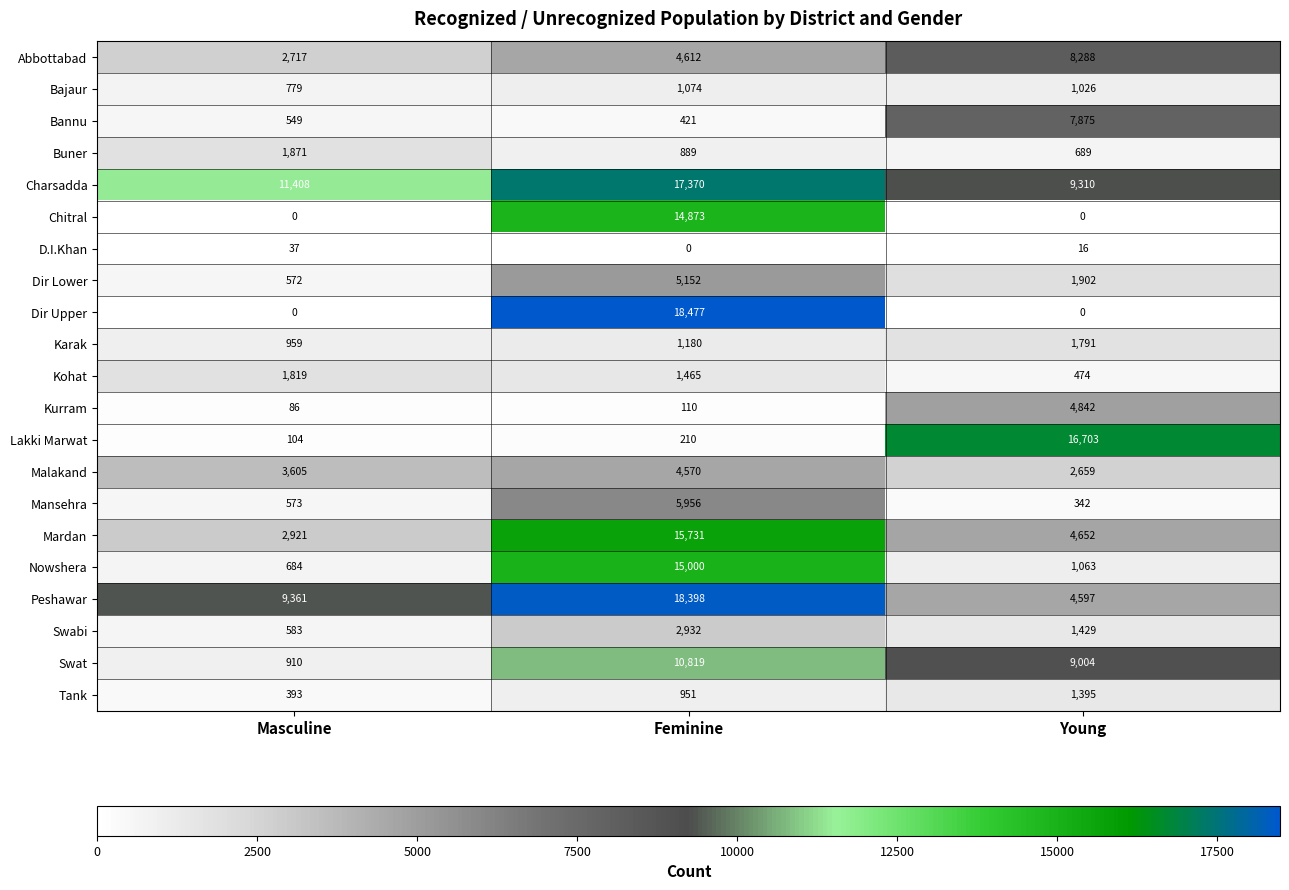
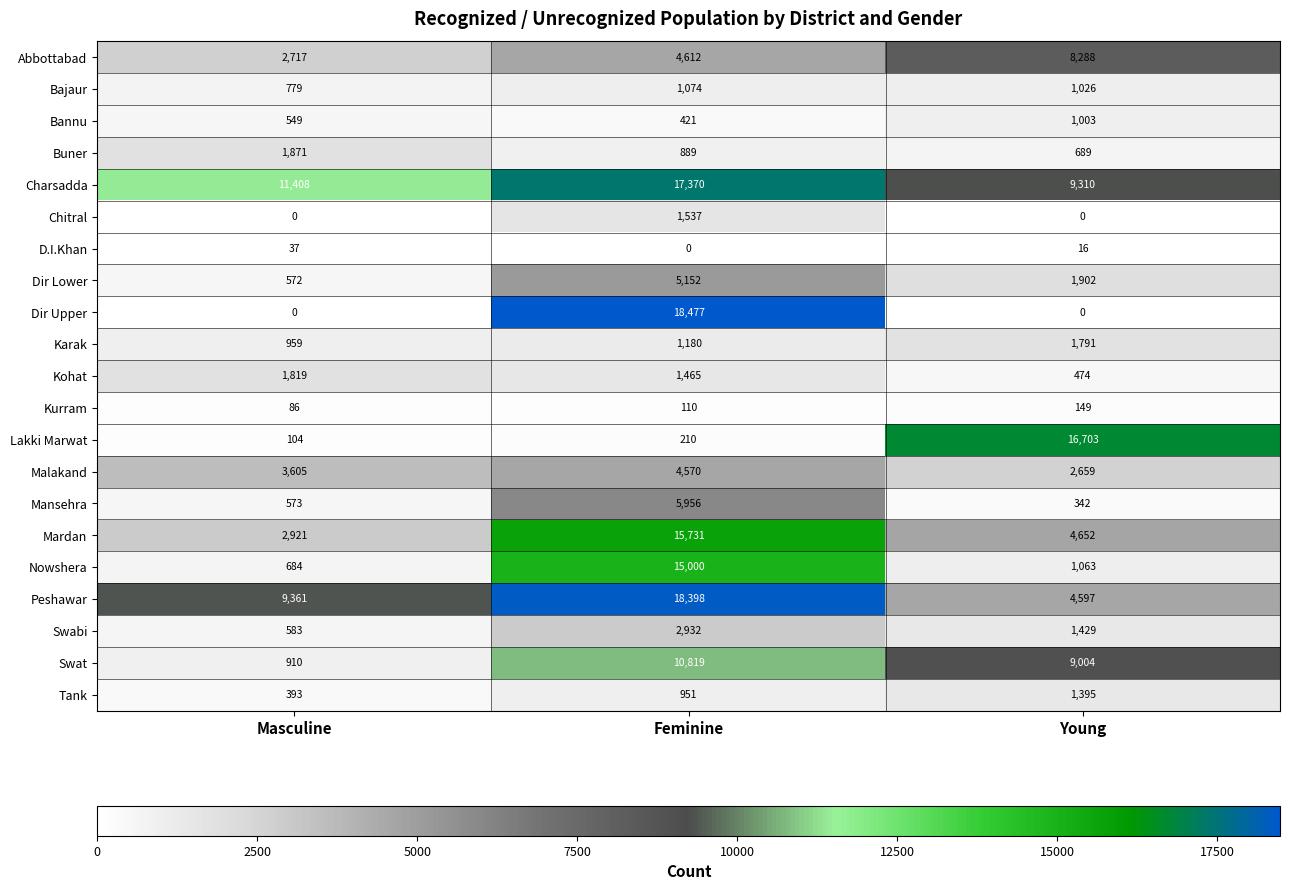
  {
    "Abbottabad": {
      "Masculine": "2,717",
      "Feminine": "4,612",
      "Young": "8,288"
    },
    "Bajaur": {
      "Masculine": "779",
      "Feminine": "1,074",
      "Young": "1,026"
    },
    "Bannu": {
      "Masculine": "549",
      "Feminine": "421",
-     "Young": "7,875"
+     "Young": "1,003"
    },
    "Buner": {
      "Masculine": "1,871",
      "Feminine": "889",
      "Young": "689"
    },
    "Charsadda": {
      "Masculine": "11,408",
      "Feminine": "17,370",
      "Young": "9,310"
    },
    "Chitral": {
      "Masculine": "0",
-     "Feminine": "14,873",
+     "Feminine": "1,537",
      "Young": "0"
    },
    "D.I.Khan": {
      "Masculine": "37",
      "Feminine": "0",
      "Young": "16"
    },
    "Dir Lower": {
      "Masculine": "572",
      "Feminine": "5,152",
      "Young": "1,902"
    },
    "Dir Upper": {
      "Masculine": "0",
      "Feminine": "18,477",
      "Young": "0"
    },
    "Karak": {
      "Masculine": "959",
      "Feminine": "1,180",
      "Young": "1,791"
    },
    "Kohat": {
      "Masculine": "1,819",
      "Feminine": "1,465",
      "Young": "474"
    },
    "Kurram": {
      "Masculine": "86",
      "Feminine": "110",
-     "Young": "4,842"
+     "Young": "149"
    },
    "Lakki Marwat": {
      "Masculine": "104",
      "Feminine": "210",
      "Young": "16,703"
    },
    "Malakand": {
      "Masculine": "3,605",
      "Feminine": "4,570",
      "Young": "2,659"
    },
    "Mansehra": {
      "Masculine": "573",
      "Feminine": "5,956",
      "Young": "342"
    },
    "Mardan": {
      "Masculine": "2,921",
      "Feminine": "15,731",
      "Young": "4,652"
    },
    "Nowshera": {
      "Masculine": "684",
      "Feminine": "15,000",
      "Young": "1,063"
    },
    "Peshawar": {
      "Masculine": "9,361",
      "Feminine": "18,398",
      "Young": "4,597"
    },
    "Swabi": {
      "Masculine": "583",
      "Feminine": "2,932",
      "Young": "1,429"
    },
    "Swat": {
      "Masculine": "910",
      "Feminine": "10,819",
      "Young": "9,004"
    },
    "Tank": {
      "Masculine": "393",
      "Feminine": "951",
      "Young": "1,395"
    }
  }
